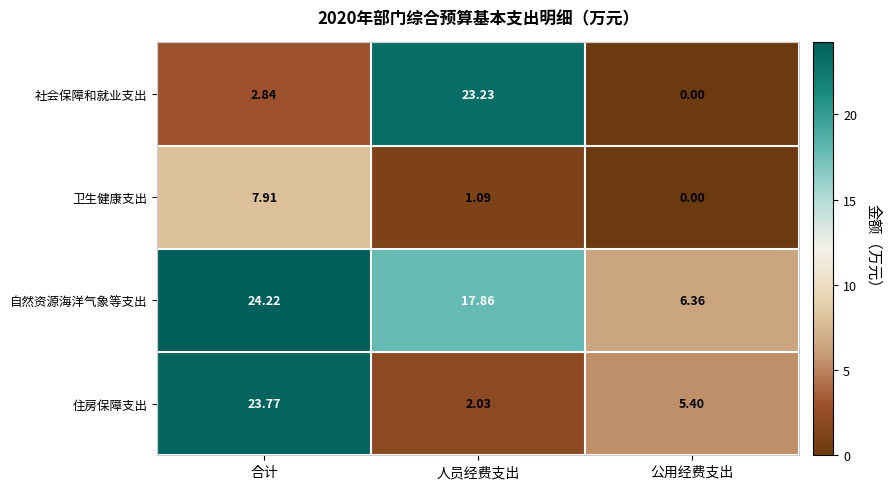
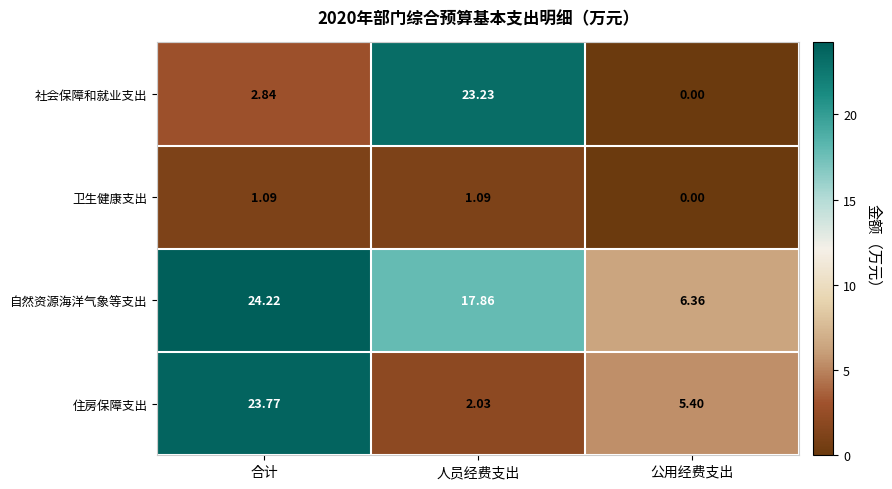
  {
    "社会保障和就业支出": {
      "合计": 2.84,
      "人员经费支出": 23.23,
      "公用经费支出": 0.00
    },
    "卫生健康支出": {
-     "合计": 7.91,
+     "合计": 1.09,
      "人员经费支出": 1.09,
      "公用经费支出": 0.00
    },
    "自然资源海洋气象等支出": {
      "合计": 24.22,
      "人员经费支出": 17.86,
      "公用经费支出": 6.36
    },
    "住房保障支出": {
      "合计": 23.77,
      "人员经费支出": 2.03,
      "公用经费支出": 5.40
    }
  }
